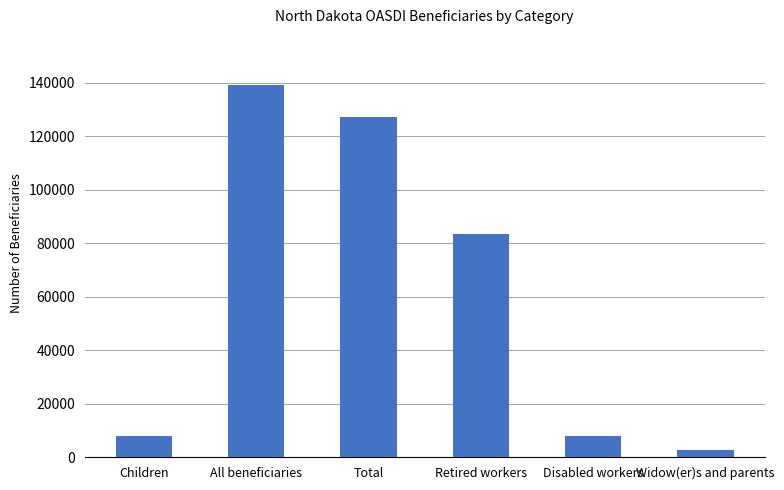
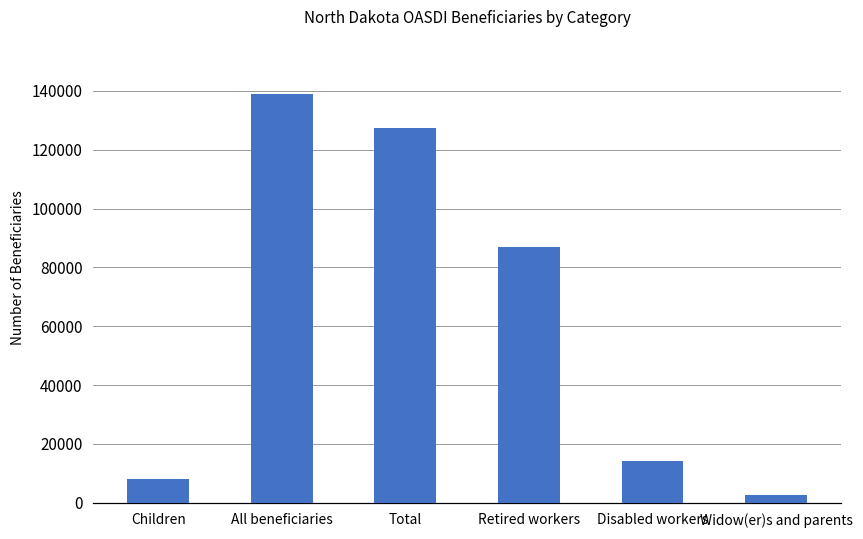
  {
    "Children": 8000,
    "All beneficiaries": 139000,
    "Total": 127000,
-   "Retired workers": 83000,
-   "Disabled workers": 8000,
+   "Retired workers": 87000,
+   "Disabled workers": 14000,
    "Widow(er)s and parents": 3000
  }
